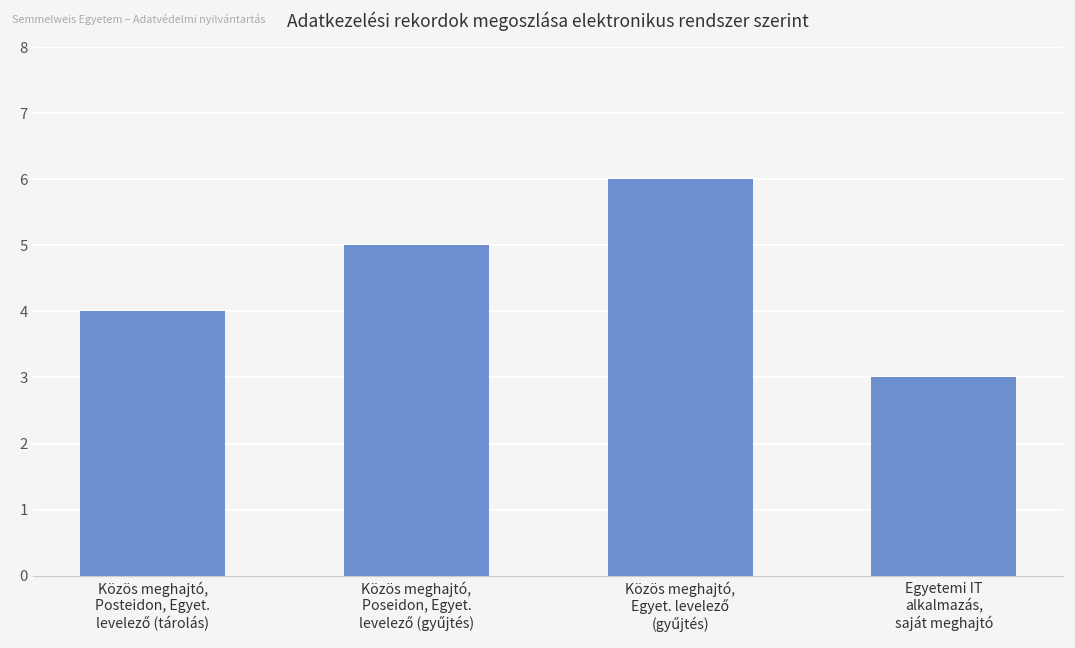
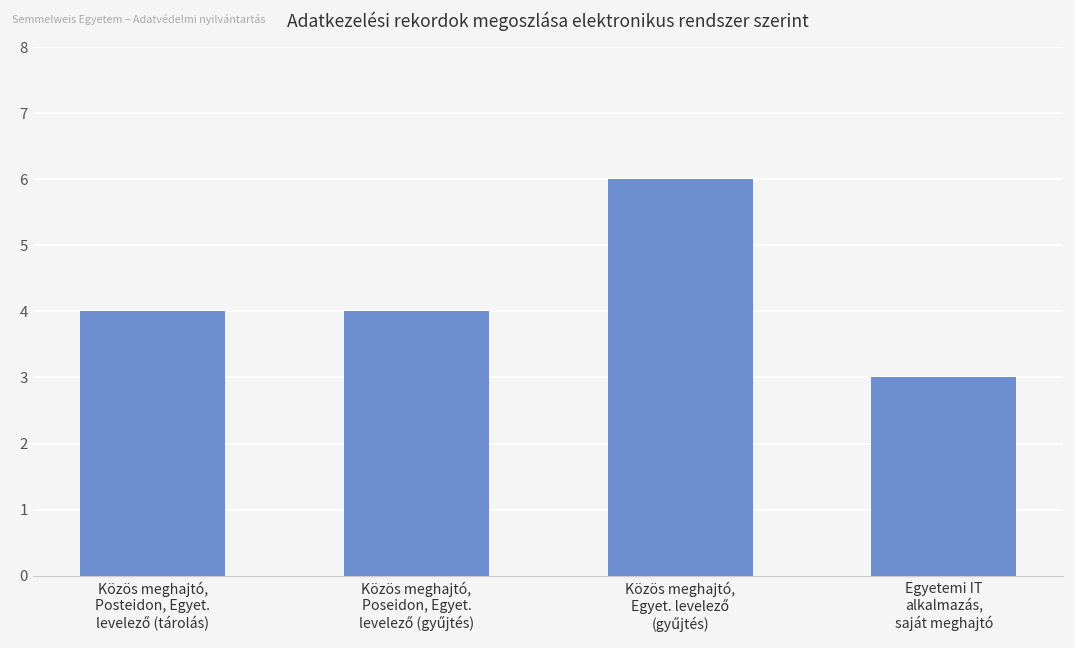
  {
    "Közös meghajtó, Posteidon, Egyet. levelező (tárolás)": 4,
-   "Közös meghajtó, Poseidon, Egyet. levelező (gyűjtés)": 5,
+   "Közös meghajtó, Poseidon, Egyet. levelező (gyűjtés)": 4,
    "Közös meghajtó, Egyet. levelező (gyűjtés)": 6,
    "Egyetemi IT alkalmazás, saját meghajtó": 3
  }
